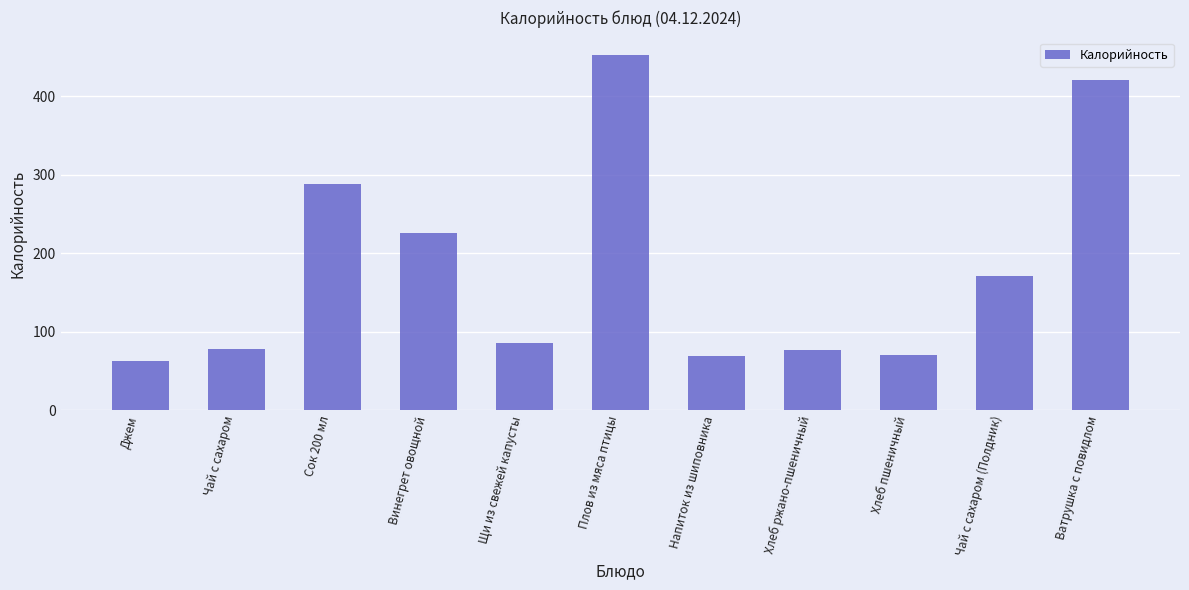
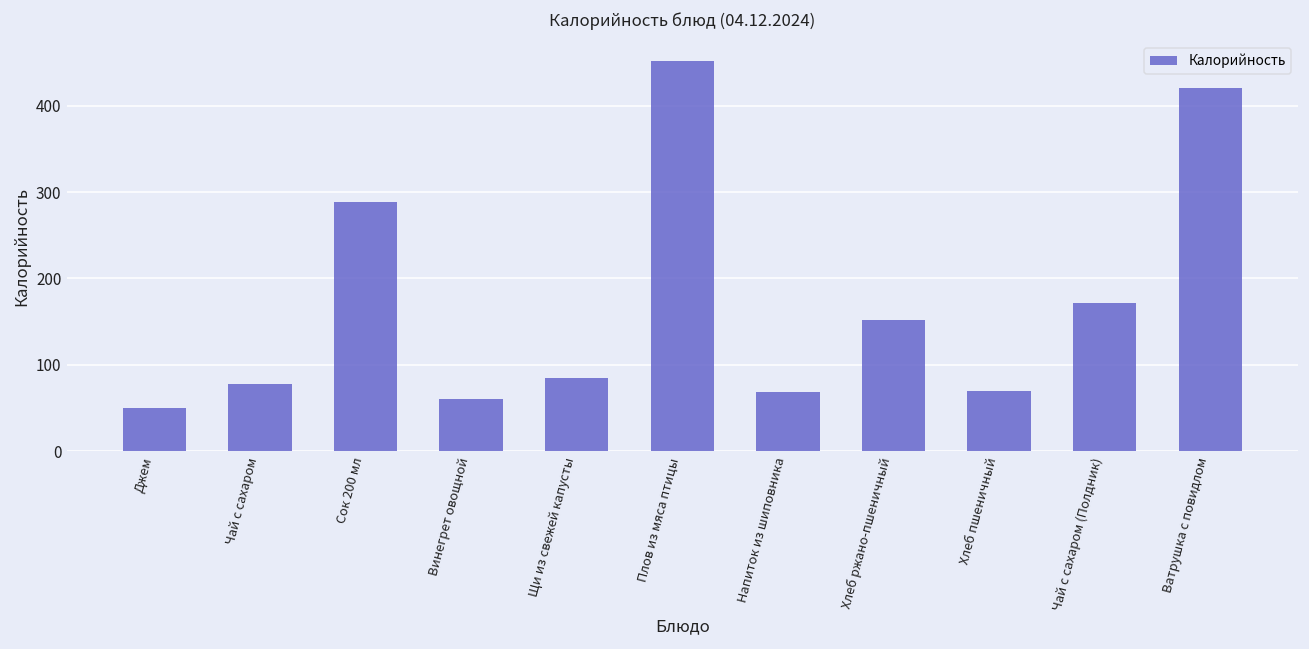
  {
-   "Джем": 60,
+   "Джем": 50,
    "Чай с сахаром": 80,
    "Сок 200 мл": 290,
-   "Винегрет овощной": 230,
+   "Винегрет овощной": 60,
    "Щи из свежей капусты": 90,
    "Плов из мяса птицы": 450,
    "Напиток из шиповника": 70,
-   "Хлеб ржано-пшеничный": 80,
+   "Хлеб ржано-пшеничный": 150,
    "Хлеб пшеничный": 70,
    "Чай с сахаром (Полдник)": 170,
    "Ватрушка с повидлом": 420
  }
